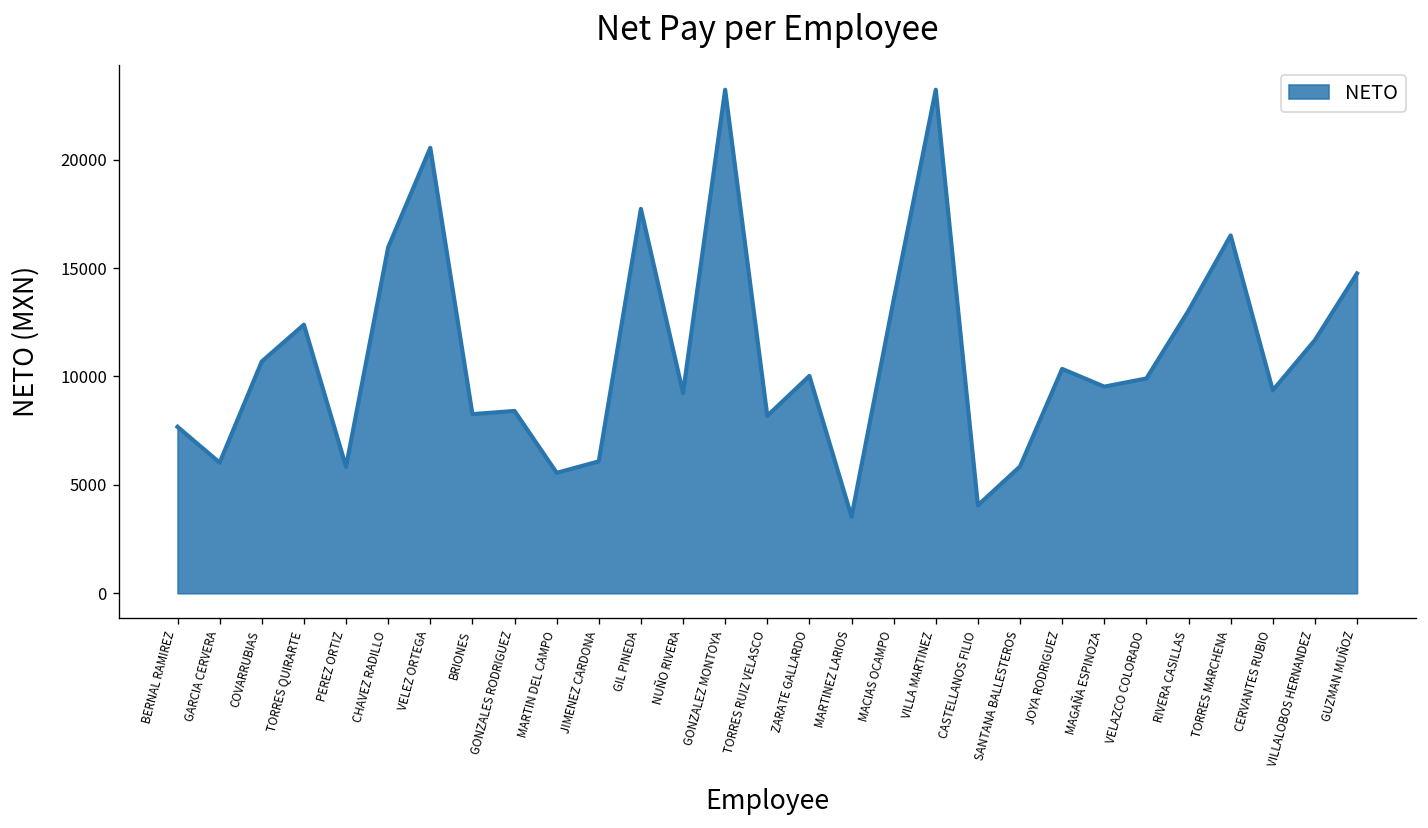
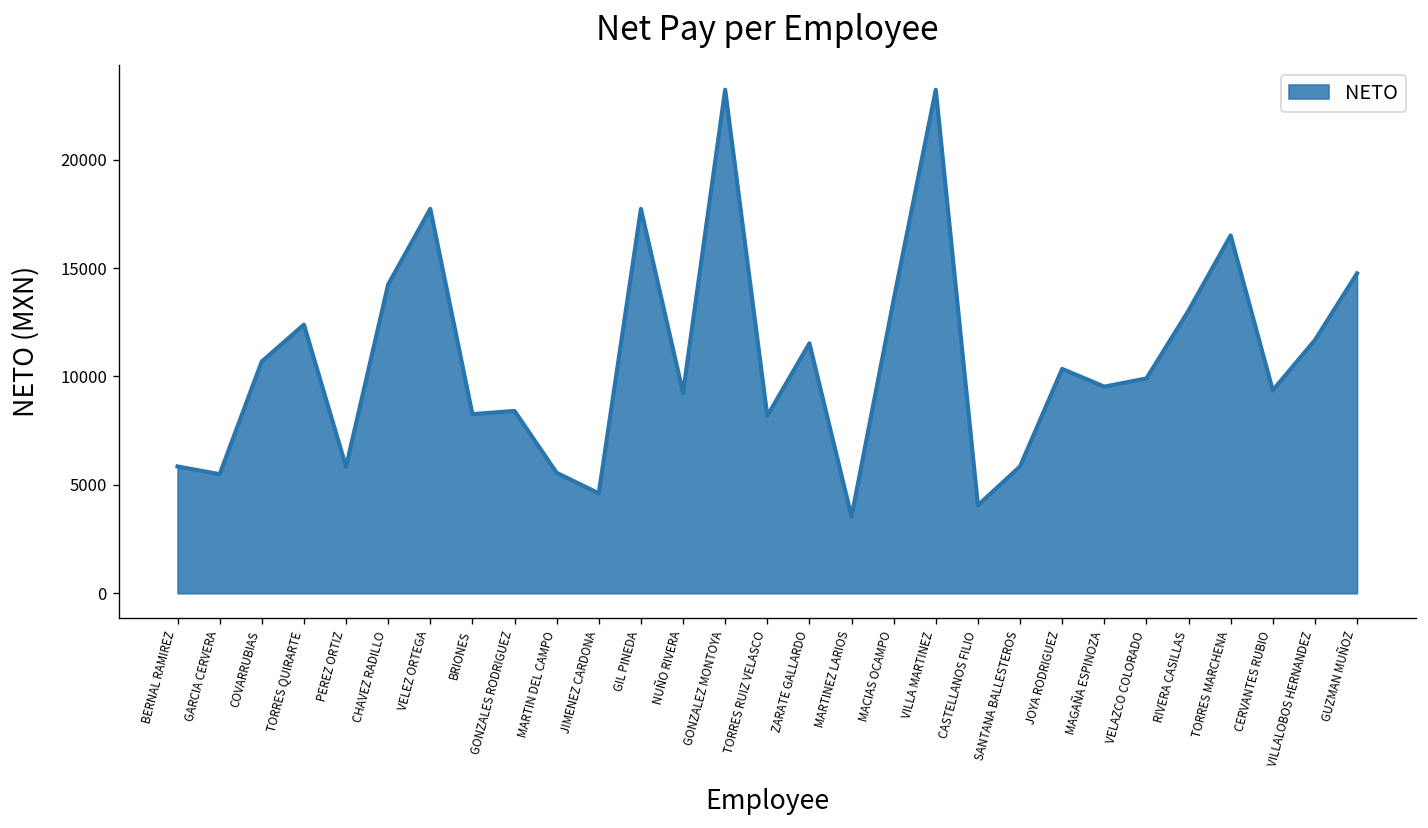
  {
-   "BERNAL RAMIREZ": 7700,
-   "GARCIA CERVERA": 6000,
+   "BERNAL RAMIREZ": 5800,
+   "GARCIA CERVERA": 5500,
    "COVARRUBIAS": 10700,
    "TORRES QUIRARTE": 12400,
    "PEREZ ORTIZ": 5800,
-   "CHAVEZ RADILLO": 16000,
-   "VELEZ ORTEGA": 20500,
+   "CHAVEZ RADILLO": 14200,
+   "VELEZ ORTEGA": 17700,
    "BRIONES": 8300,
    "GONZALES RODRIGUEZ": 8400,
    "MARTIN DEL CAMPO": 5600,
-   "JIMENEZ CARDONA": 6100,
+   "JIMENEZ CARDONA": 4600,
    "GIL PINEDA": 17700,
    "NUÑO RIVERA": 9200,
    "GONZALEZ MONTOYA": 23200,
    "TORRES RUIZ VELASCO": 8200,
-   "ZARATE GALLARDO": 10000,
+   "ZARATE GALLARDO": 11500,
    "MARTINEZ LARIOS": 3500,
    "MACIAS OCAMPO": 13500,
    "VILLA MARTINEZ": 23200,
    "CASTELLANOS FILIO": 4100,
    "SANTANA BALLESTEROS": 5800,
    "JOYA RODRIGUEZ": 10300,
    "MAGAÑA ESPINOZA": 9500,
    "VELAZCO COLORADO": 9900,
    "RIVERA CASILLAS": 13000,
    "TORRES MARCHENA": 16500,
    "CERVANTES RUBIO": 9400,
    "VILLALOBOS HERNANDEZ": 11700,
    "GUZMAN MUÑOZ": 14800
  }
